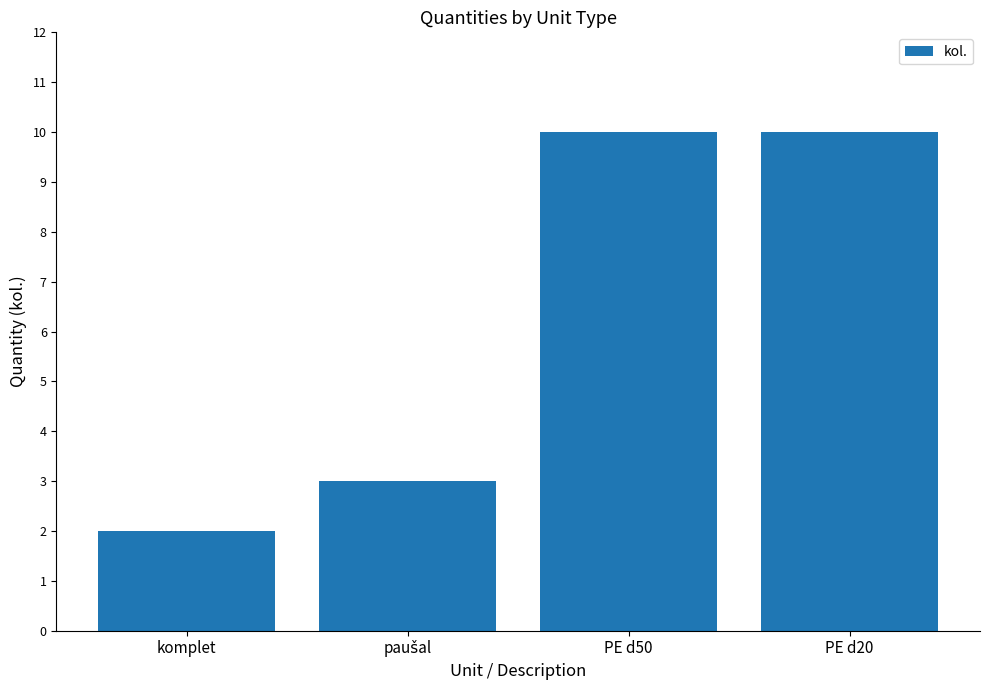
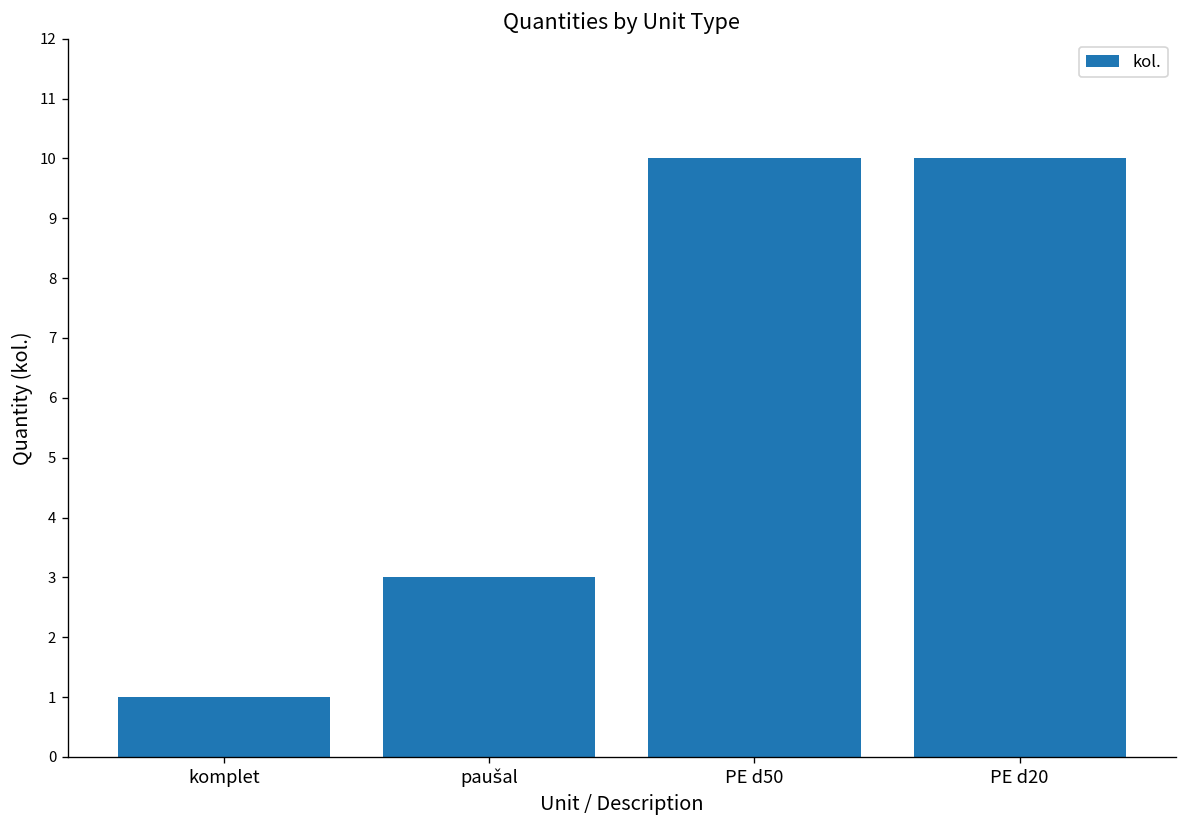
  {
-   "komplet": 2,
+   "komplet": 1,
    "paušal": 3,
    "PE d50": 10,
    "PE d20": 10
  }
